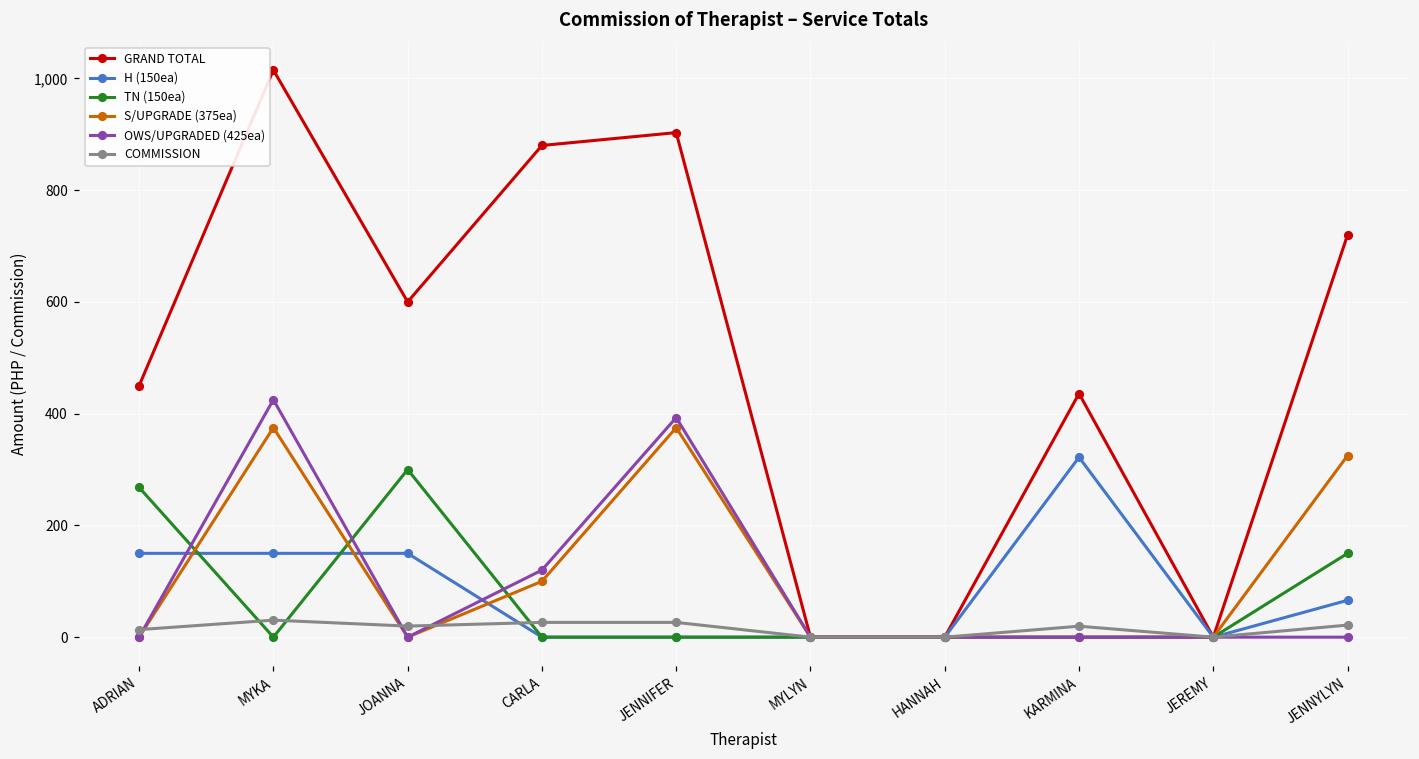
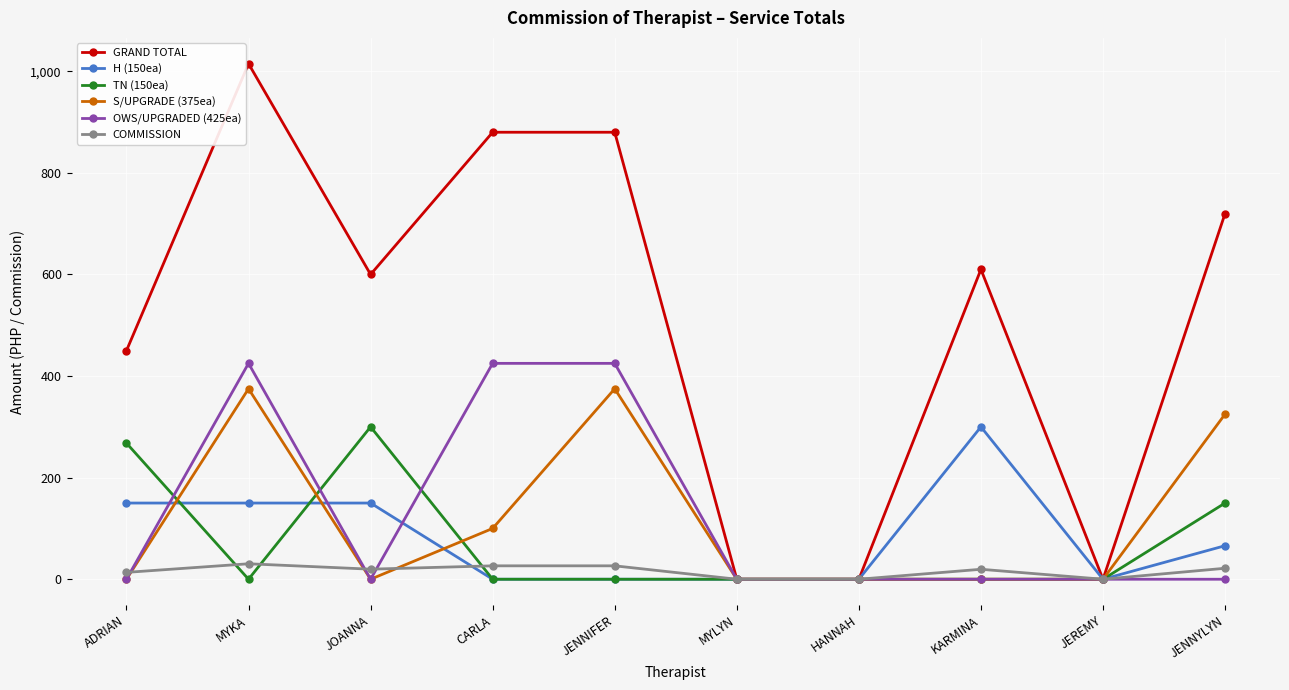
  {
    "GRAND TOTAL": {
      "ADRIAN": "450",
      "MYKA": "1,020",
      "JOANNA": "600",
      "CARLA": "880",
-     "JENNIFER": "900",
-     "KARMINA": "440",
+     "JENNIFER": "880",
+     "KARMINA": "610",
      "JENNYLYN": "720"
    },
    "H (150ea)": {
      "ADRIAN": "150",
      "MYKA": "150",
      "JOANNA": "150",
-     "KARMINA": "320",
+     "KARMINA": "300",
      "JENNYLYN": "70"
    },
    "TN (150ea)": {
      "ADRIAN": "270",
      "MYKA": "0",
      "JOANNA": "300",
      "JENNYLYN": "150"
    },
    "S/UPGRADE (375ea)": {
      "MYKA": "380",
      "CARLA": "100",
      "JENNIFER": "380",
      "JENNYLYN": "330"
    },
    "OWS/UPGRADED (425ea)": {
      "MYKA": "430",
-     "CARLA": "120",
-     "JENNIFER": "390",
+     "CARLA": "430",
+     "JENNIFER": "430",
      "JENNYLYN": "0"
    },
    "COMMISSION": {
      "ADRIAN": "10",
      "MYKA": "30",
      "JOANNA": "20",
      "CARLA": "30",
      "JENNIFER": "30",
      "KARMINA": "20",
      "JENNYLYN": "20"
    }
  }
